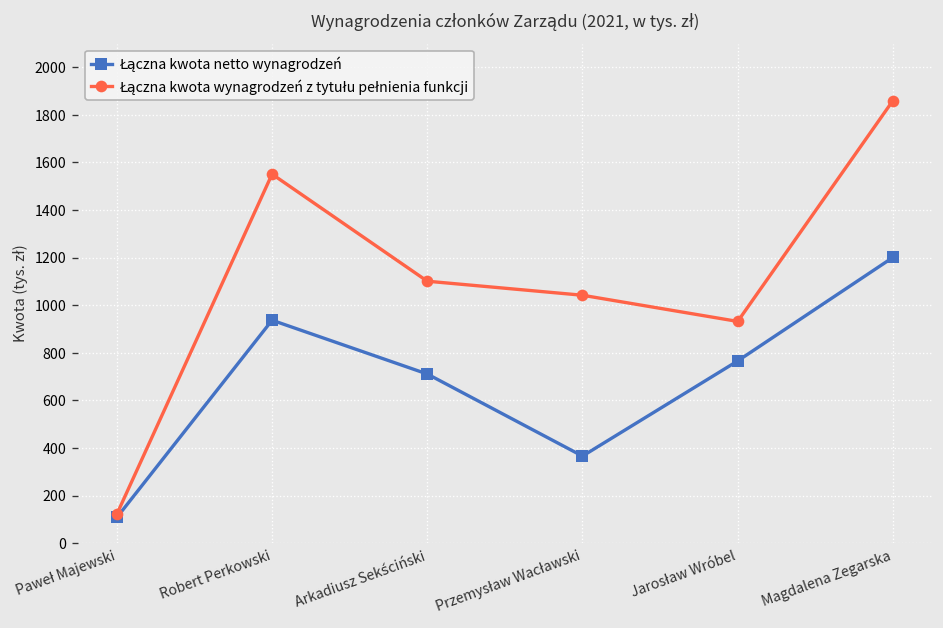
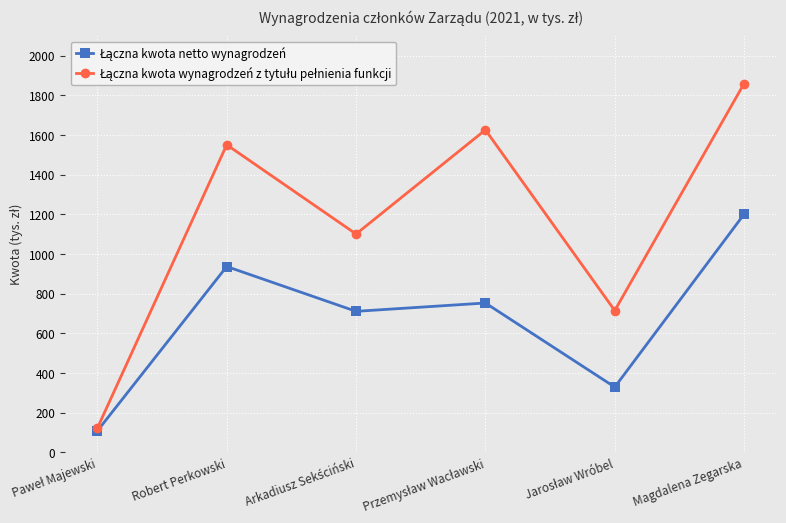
  {
    "Łączna kwota netto wynagrodzeń": {
      "Paweł Majewski": 110,
      "Robert Perkowski": 940,
      "Arkadiusz Sekściński": 710,
-     "Przemysław Wacławski": 370,
-     "Jarosław Wróbel": 770,
+     "Przemysław Wacławski": 750,
+     "Jarosław Wróbel": 330,
      "Magdalena Zegarska": 1200
    },
    "Łączna kwota wynagrodzeń z tytułu pełnienia funkcji": {
      "Paweł Majewski": 120,
      "Robert Perkowski": 1550,
      "Arkadiusz Sekściński": 1100,
-     "Przemysław Wacławski": 1040,
-     "Jarosław Wróbel": 930,
+     "Przemysław Wacławski": 1630,
+     "Jarosław Wróbel": 720,
      "Magdalena Zegarska": 1860
    }
  }
